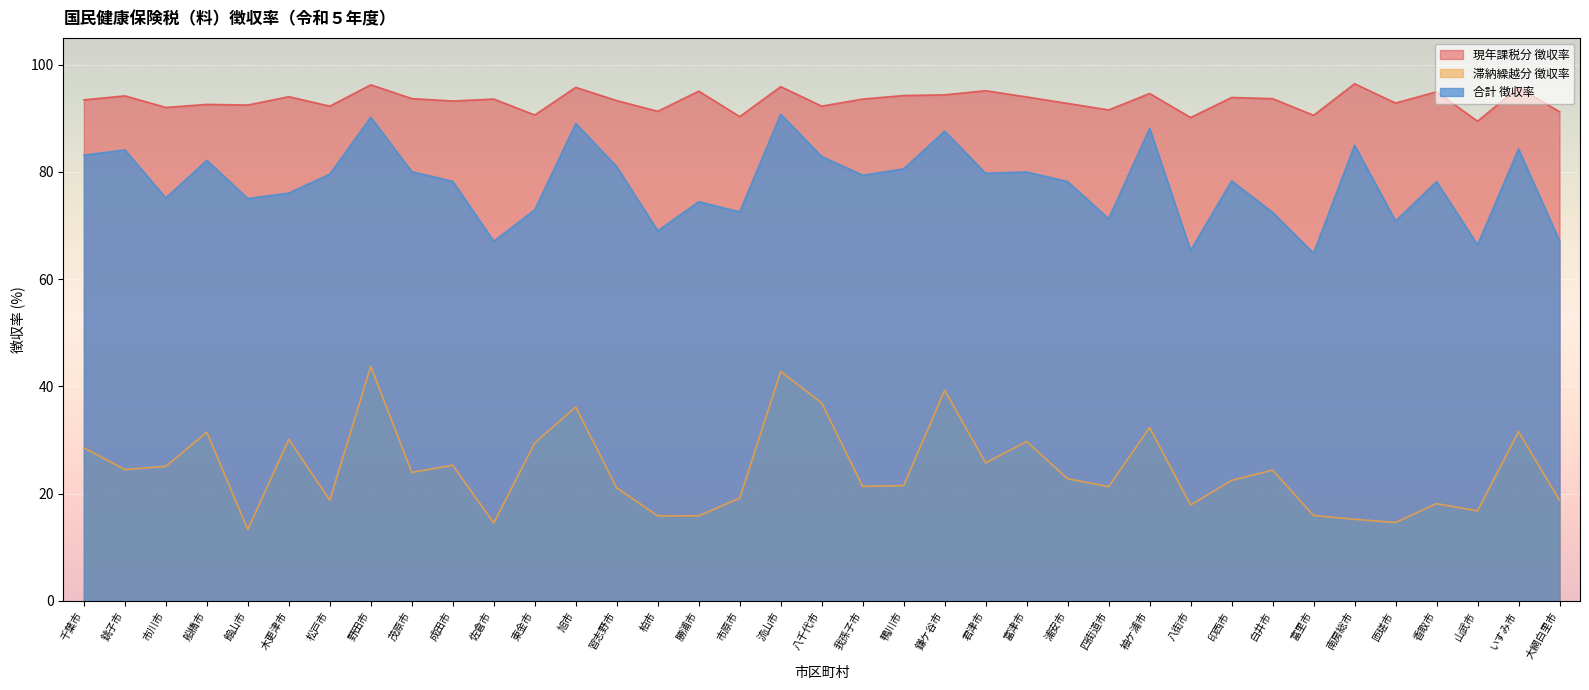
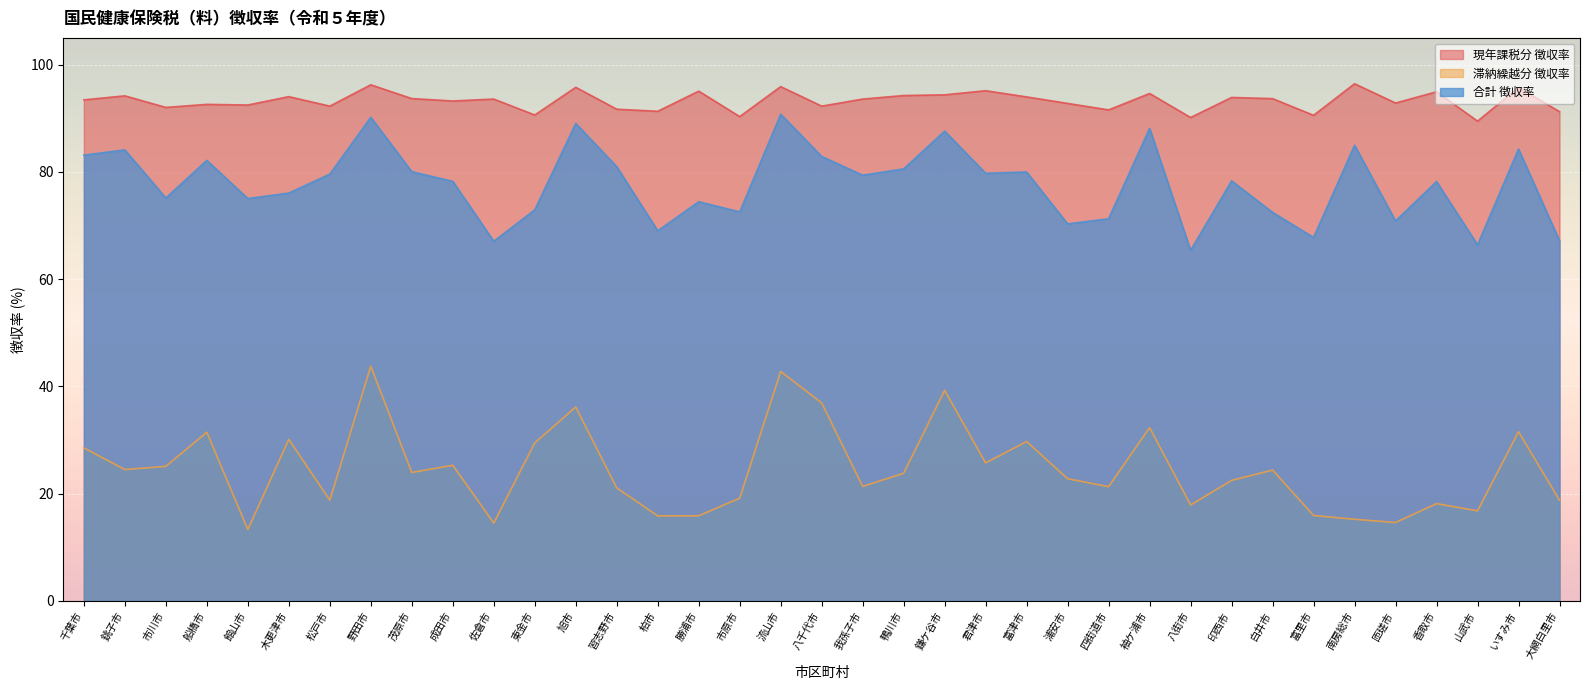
  {
    "現年課税分 徴収率": {
      "千葉市": 93,
      "銚子市": 94,
      "市川市": 92,
      "船橋市": 93,
      "館山市": 92,
      "木更津市": 94,
      "松戸市": 92,
      "野田市": 96,
      "茂原市": 94,
      "成田市": 93,
      "佐倉市": 94,
      "東金市": 91,
      "旭市": 96,
-     "習志野市": 93,
+     "習志野市": 92,
      "柏市": 91,
      "勝浦市": 95,
      "市原市": 90,
      "流山市": 96,
      "八千代市": 92,
      "我孫子市": 94,
      "鴨川市": 94,
      "鎌ケ谷市": 94,
      "君津市": 95,
      "富津市": 94,
      "浦安市": 93,
      "四街道市": 92,
      "袖ケ浦市": 95,
      "八街市": 90,
      "印西市": 94,
      "白井市": 94,
      "富里市": 91,
      "南房総市": 96,
      "匝瑳市": 93,
      "山武市": 89,
      "大網白里市": 91
    },
    "滞納繰越分 徴収率": {
      "千葉市": 29,
      "銚子市": 24,
      "市川市": 25,
      "船橋市": 31,
      "館山市": 13,
      "木更津市": 30,
      "松戸市": 19,
      "野田市": 44,
      "茂原市": 24,
      "成田市": 25,
      "佐倉市": 15,
      "東金市": 29,
      "旭市": 36,
      "習志野市": 21,
      "柏市": 16,
      "勝浦市": 16,
      "市原市": 19,
      "流山市": 43,
      "八千代市": 37,
      "我孫子市": 21,
-     "鴨川市": 21,
+     "鴨川市": 24,
      "鎌ケ谷市": 39,
      "君津市": 26,
      "富津市": 30,
      "浦安市": 23,
      "四街道市": 21,
      "袖ケ浦市": 32,
      "八街市": 18,
      "印西市": 22,
      "白井市": 24,
      "富里市": 16,
      "南房総市": 15,
      "匝瑳市": 15,
      "香取市": 18,
      "山武市": 17,
      "いすみ市": 32,
      "大網白里市": 19
    },
    "合計 徴収率": {
      "千葉市": 83,
      "銚子市": 84,
      "市川市": 75,
      "船橋市": 82,
      "館山市": 75,
      "木更津市": 76,
      "松戸市": 80,
      "野田市": 90,
      "茂原市": 80,
      "成田市": 78,
      "佐倉市": 67,
      "東金市": 73,
      "旭市": 89,
      "習志野市": 81,
      "柏市": 69,
      "勝浦市": 74,
      "市原市": 73,
      "流山市": 91,
      "八千代市": 83,
      "我孫子市": 79,
      "鴨川市": 81,
      "鎌ケ谷市": 88,
      "君津市": 80,
      "富津市": 80,
-     "浦安市": 78,
+     "浦安市": 70,
      "四街道市": 71,
      "袖ケ浦市": 88,
      "八街市": 65,
      "印西市": 78,
      "白井市": 72,
-     "富里市": 65,
+     "富里市": 68,
      "南房総市": 85,
      "匝瑳市": 71,
      "香取市": 78,
      "山武市": 66,
      "いすみ市": 84,
      "大網白里市": 67
    }
  }
